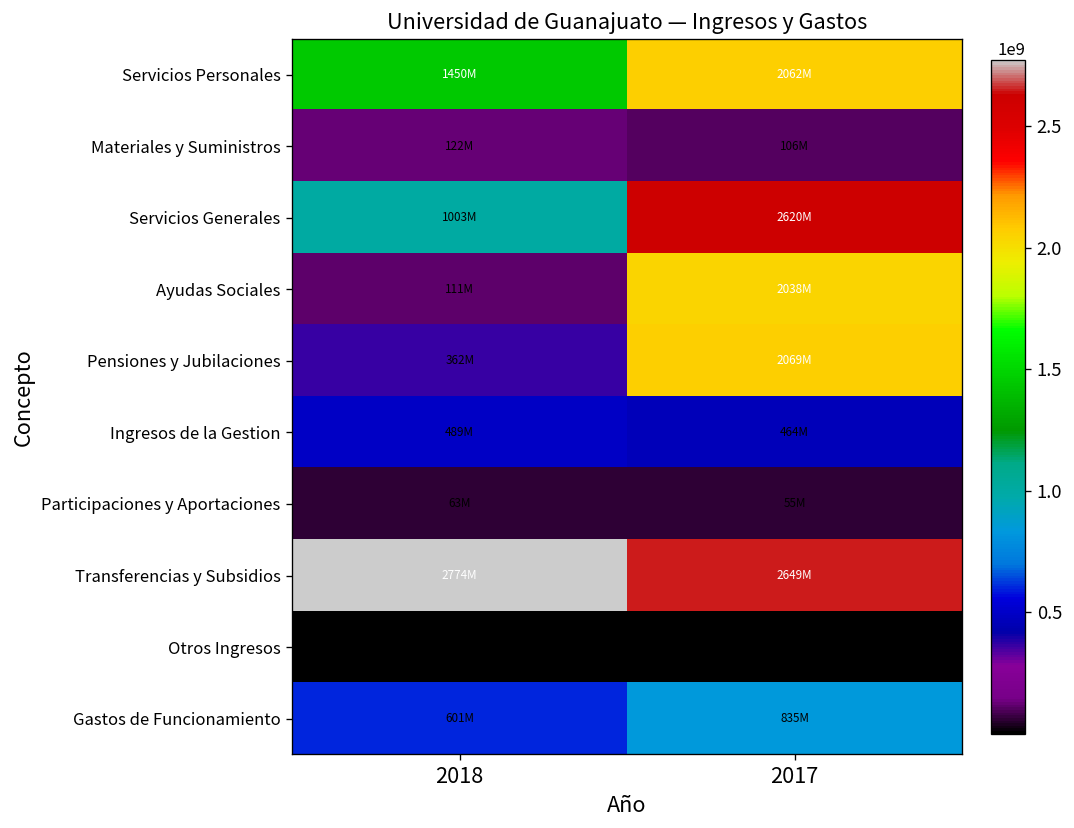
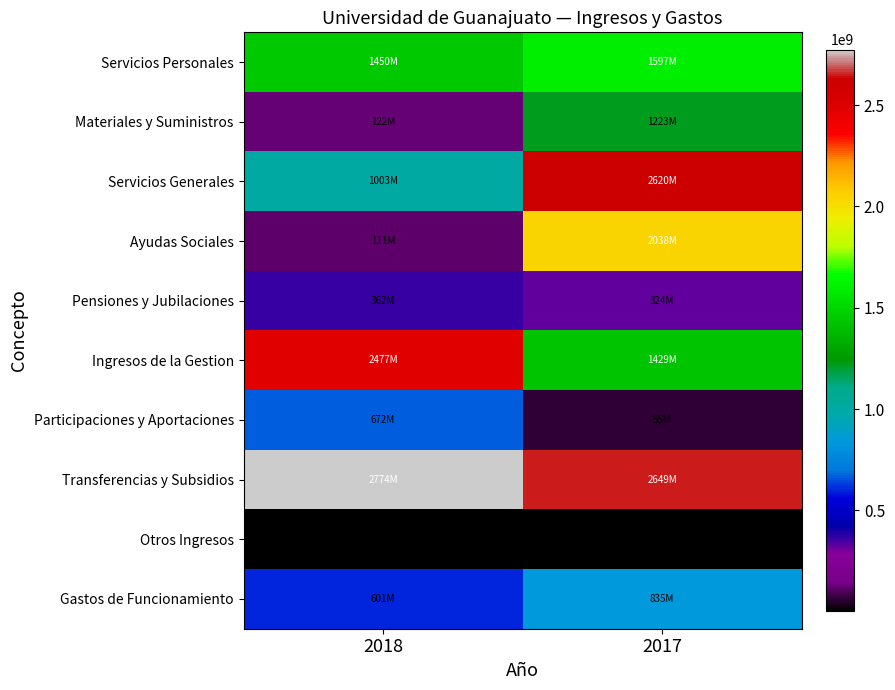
  {
    "Servicios Personales": {
      "2018": "1450M",
-     "2017": "2062M"
+     "2017": "1597M"
    },
    "Materiales y Suministros": {
      "2018": "122M",
-     "2017": "106M"
+     "2017": "1223M"
    },
    "Servicios Generales": {
      "2018": "1003M",
      "2017": "2620M"
    },
    "Ayudas Sociales": {
      "2018": "111M",
      "2017": "2038M"
    },
    "Pensiones y Jubilaciones": {
      "2018": "362M",
-     "2017": "2069M"
+     "2017": "324M"
    },
    "Ingresos de la Gestion": {
-     "2018": "489M",
-     "2017": "464M"
+     "2018": "2477M",
+     "2017": "1429M"
    },
    "Participaciones y Aportaciones": {
-     "2018": "63M",
+     "2018": "672M",
      "2017": "55M"
    },
    "Transferencias y Subsidios": {
      "2018": "2774M",
      "2017": "2649M"
    },
    "Gastos de Funcionamiento": {
      "2018": "601M",
      "2017": "835M"
    }
  }
